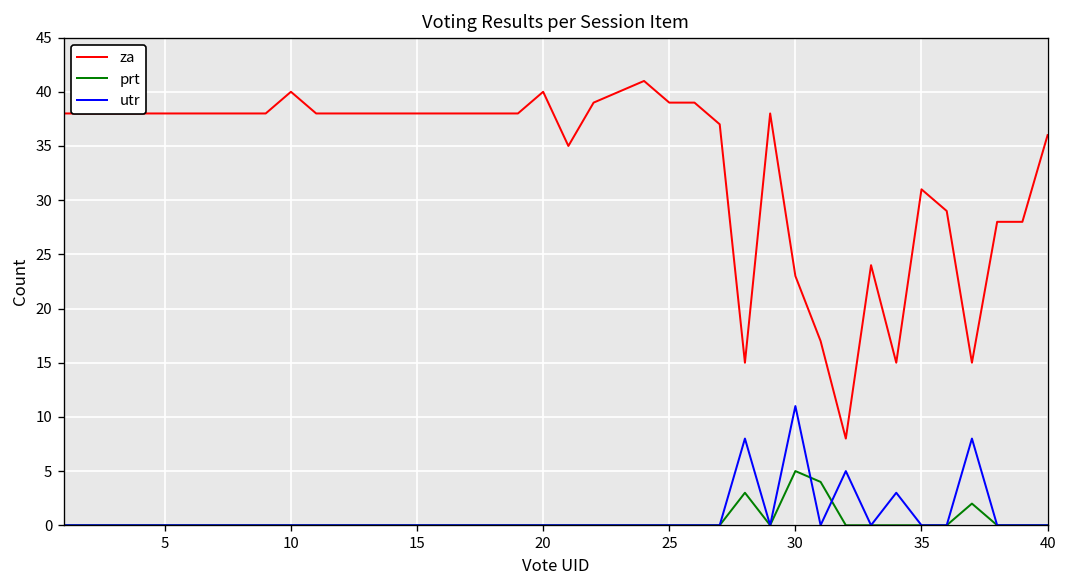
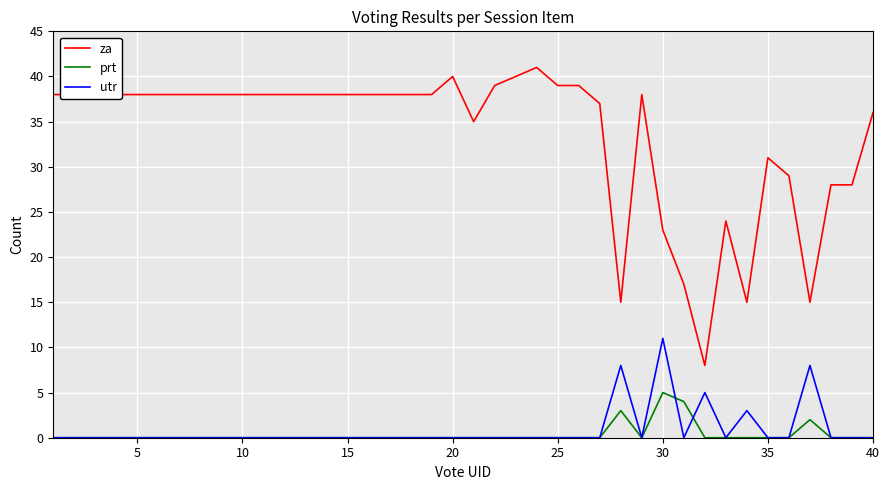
  {
    "za": {
      "5": 38,
-     "10": 40,
+     "10": 38,
      "15": 38,
      "20": 40,
      "25": 39,
      "30": 23,
      "35": 31,
      "40": 36
    },
    "prt": {
      "30": 5
    },
    "utr": {
      "30": 11
    }
  }
